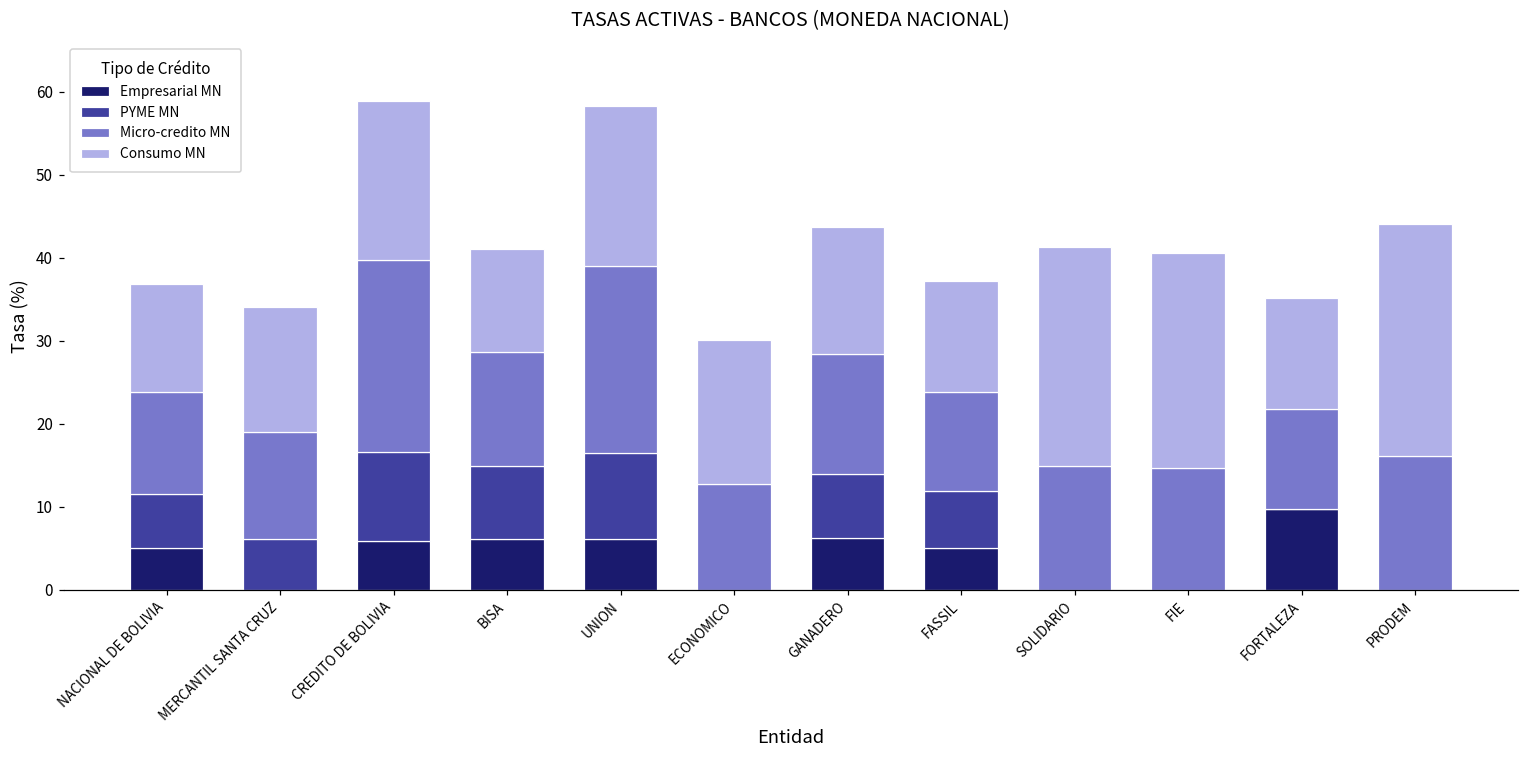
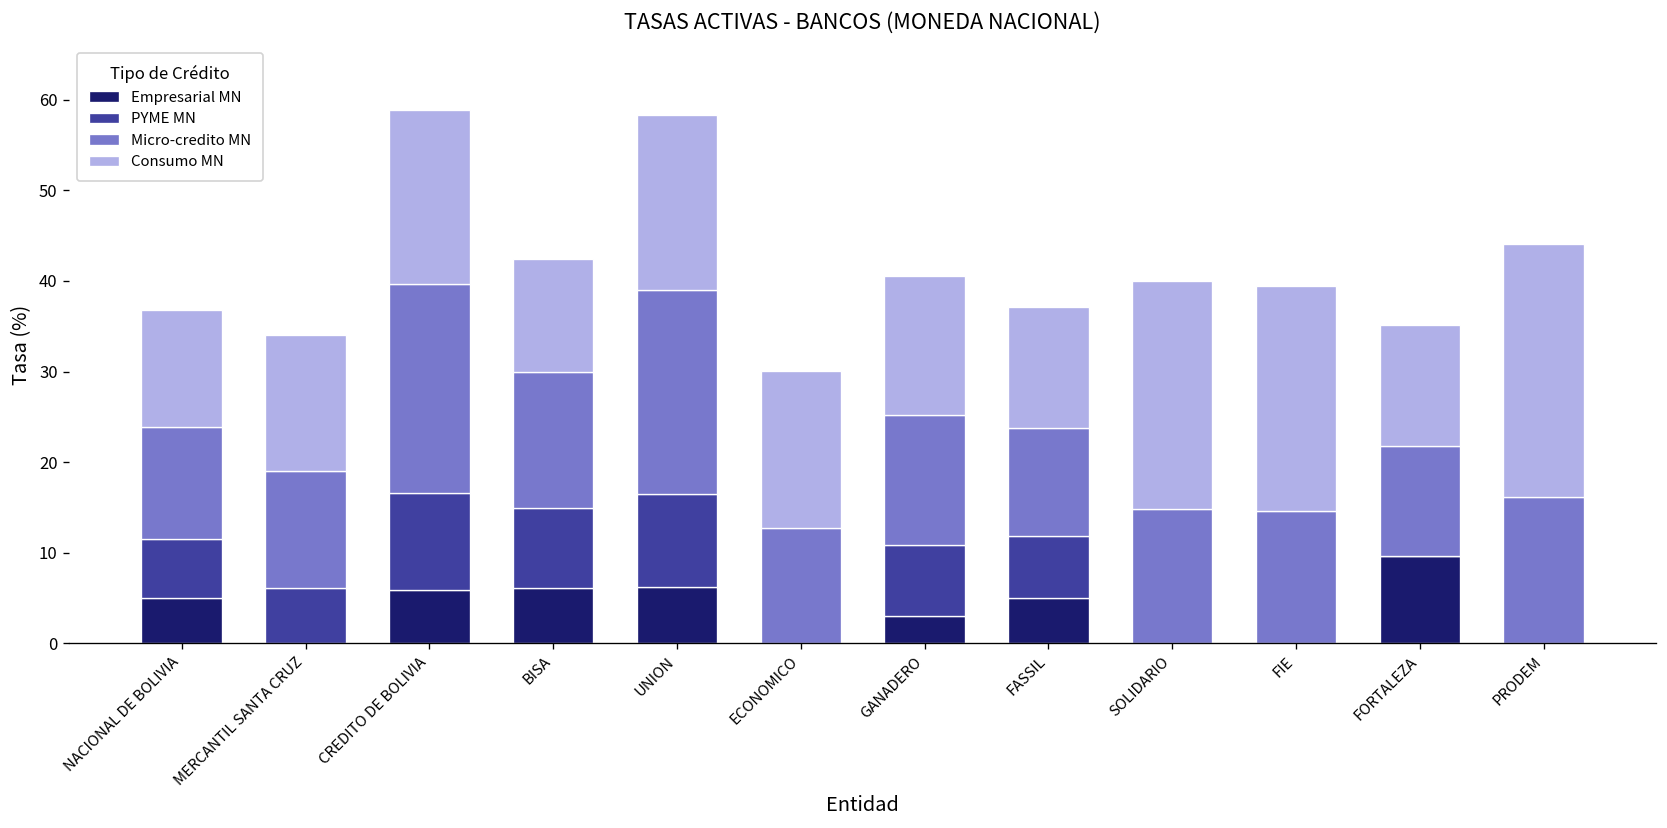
  {
    "Empresarial MN": {
      "NACIONAL DE BOLIVIA": 5,
      "MERCANTIL SANTA CRUZ": 0,
      "CREDITO DE BOLIVIA": 6,
      "BISA": 6,
      "UNION": 6,
      "ECONOMICO": 0,
-     "GANADERO": 6,
+     "GANADERO": 3,
      "FASSIL": 5,
      "SOLIDARIO": 0,
      "FIE": 0,
      "FORTALEZA": 10,
      "PRODEM": 0
    },
    "PYME MN": {
      "NACIONAL DE BOLIVIA": 7,
      "MERCANTIL SANTA CRUZ": 6,
      "CREDITO DE BOLIVIA": 11,
      "BISA": 9,
      "UNION": 10,
      "ECONOMICO": 0,
      "GANADERO": 8,
      "FASSIL": 7,
      "SOLIDARIO": 0,
      "FIE": 0,
      "FORTALEZA": 0,
      "PRODEM": 0
    },
    "Micro-credito MN": {
      "NACIONAL DE BOLIVIA": 12,
      "MERCANTIL SANTA CRUZ": 13,
      "CREDITO DE BOLIVIA": 23,
-     "BISA": 14,
+     "BISA": 15,
      "UNION": 23,
      "ECONOMICO": 13,
      "GANADERO": 14,
      "FASSIL": 12,
      "SOLIDARIO": 15,
      "FIE": 15,
      "FORTALEZA": 12,
      "PRODEM": 16
    },
    "Consumo MN": {
      "NACIONAL DE BOLIVIA": 13,
      "MERCANTIL SANTA CRUZ": 15,
      "CREDITO DE BOLIVIA": 19,
      "BISA": 12,
      "UNION": 19,
      "ECONOMICO": 17,
      "GANADERO": 15,
      "FASSIL": 13,
-     "SOLIDARIO": 26,
-     "FIE": 26,
+     "SOLIDARIO": 25,
+     "FIE": 25,
      "FORTALEZA": 13,
      "PRODEM": 28
    }
  }
